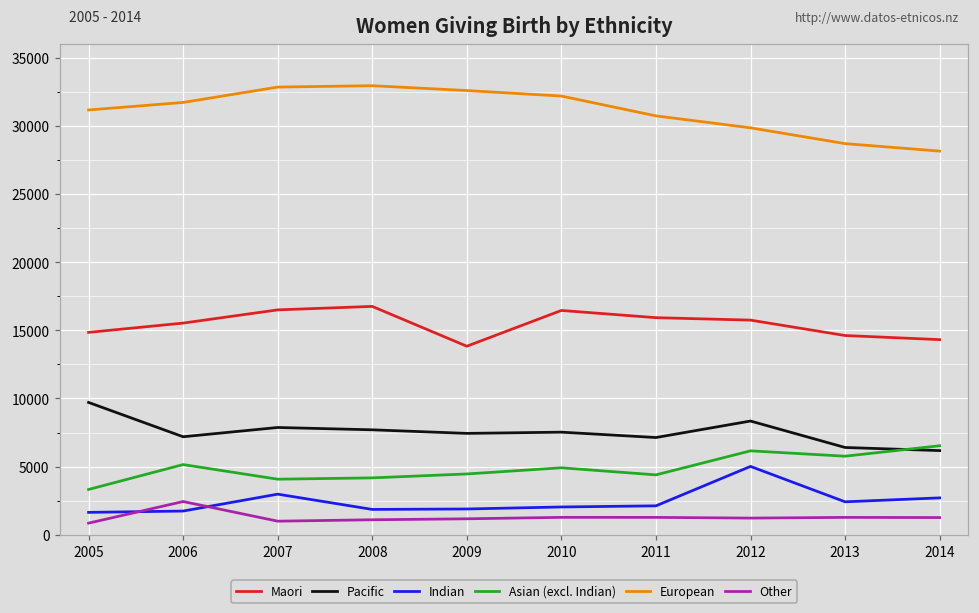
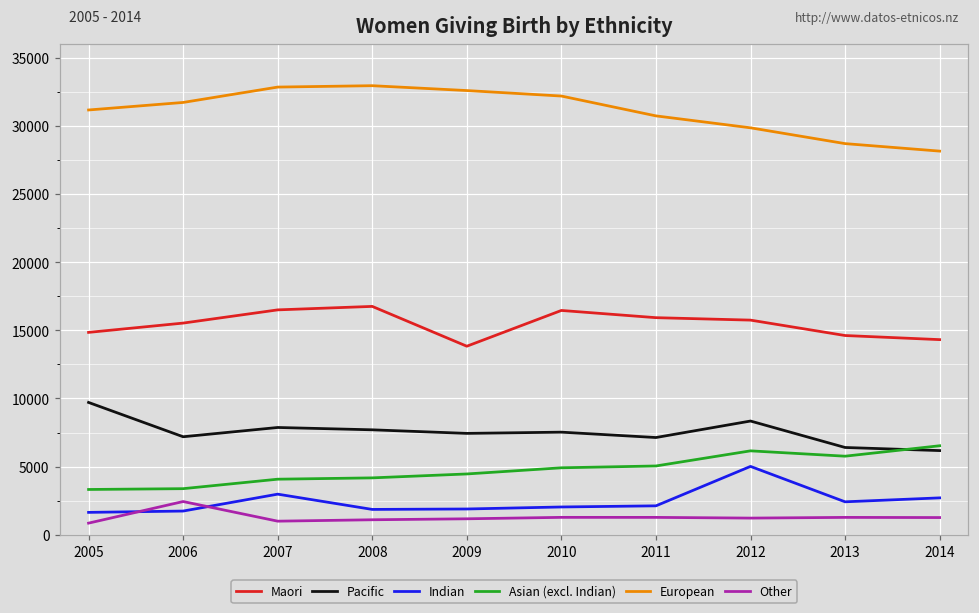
  {
    "Maori": {
      "2005": 14800,
      "2006": 15500,
      "2007": 16500,
      "2008": 16800,
      "2009": 13800,
      "2010": 16500,
      "2011": 15900,
      "2012": 15700,
      "2013": 14600,
      "2014": 14300
    },
    "Pacific": {
      "2005": 9700,
      "2006": 7200,
      "2007": 7900,
      "2008": 7700,
      "2009": 7400,
      "2010": 7500,
      "2011": 7100,
      "2012": 8300,
      "2013": 6400,
      "2014": 6200
    },
    "Indian": {
      "2005": 1600,
      "2006": 1700,
      "2007": 3000,
      "2008": 1900,
      "2009": 1900,
      "2010": 2000,
      "2011": 2100,
      "2012": 5000,
      "2013": 2400,
      "2014": 2700
    },
    "Asian (excl. Indian)": {
      "2005": 3300,
-     "2006": 5200,
+     "2006": 3400,
      "2007": 4100,
      "2008": 4200,
      "2009": 4500,
      "2010": 4900,
-     "2011": 4400,
+     "2011": 5100,
      "2012": 6200,
      "2013": 5800,
      "2014": 6500
    },
    "European": {
      "2005": 31200,
      "2006": 31700,
      "2007": 32800,
      "2008": 32900,
      "2009": 32600,
      "2010": 32200,
      "2011": 30700,
      "2012": 29900,
      "2013": 28700,
      "2014": 28100
    },
    "Other": {
      "2005": 900,
      "2006": 2400,
      "2007": 1000,
      "2008": 1100,
      "2009": 1200,
      "2010": 1300,
      "2011": 1300,
      "2012": 1200,
      "2013": 1300,
      "2014": 1300
    }
  }
